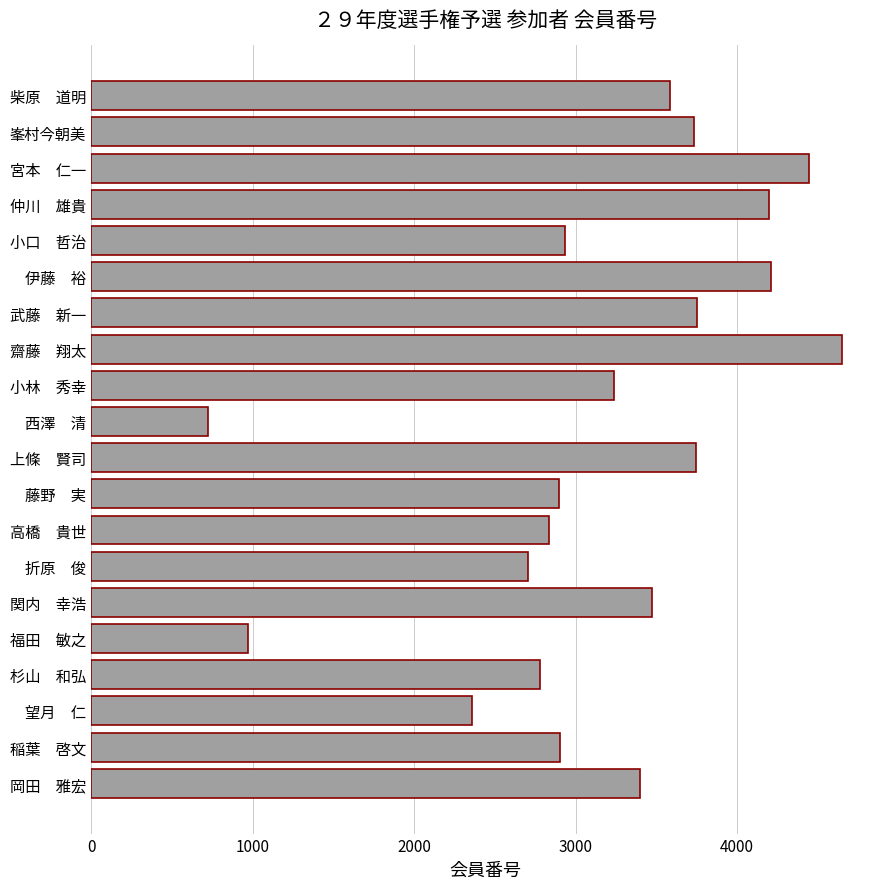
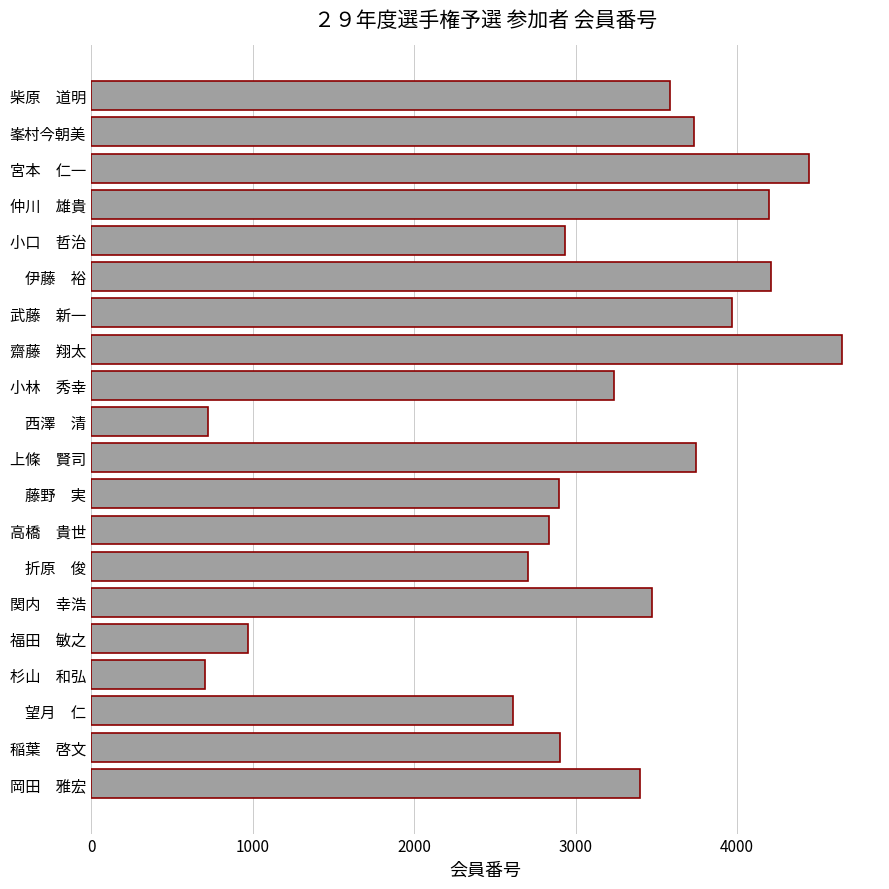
  {
    "柴原 道明": 3590,
    "峯村今朝美": 3740,
    "宮本 仁一": 4450,
    "仲川 雄貴": 4200,
    "小口 哲治": 2940,
    "伊藤 裕": 4210,
-   "武藤 新一": 3750,
+   "武藤 新一": 3970,
    "齋藤 翔太": 4650,
    "小林 秀幸": 3240,
    "西澤 清": 720,
    "上條 賢司": 3750,
    "藤野 実": 2900,
    "高橋 貴世": 2840,
    "折原 俊": 2710,
    "関内 幸浩": 3470,
    "福田 敏之": 970,
-   "杉山 和弘": 2780,
-   "望月 仁": 2360,
+   "杉山 和弘": 710,
+   "望月 仁": 2620,
    "稲葉 啓文": 2900,
    "岡田 雅宏": 3400
  }
